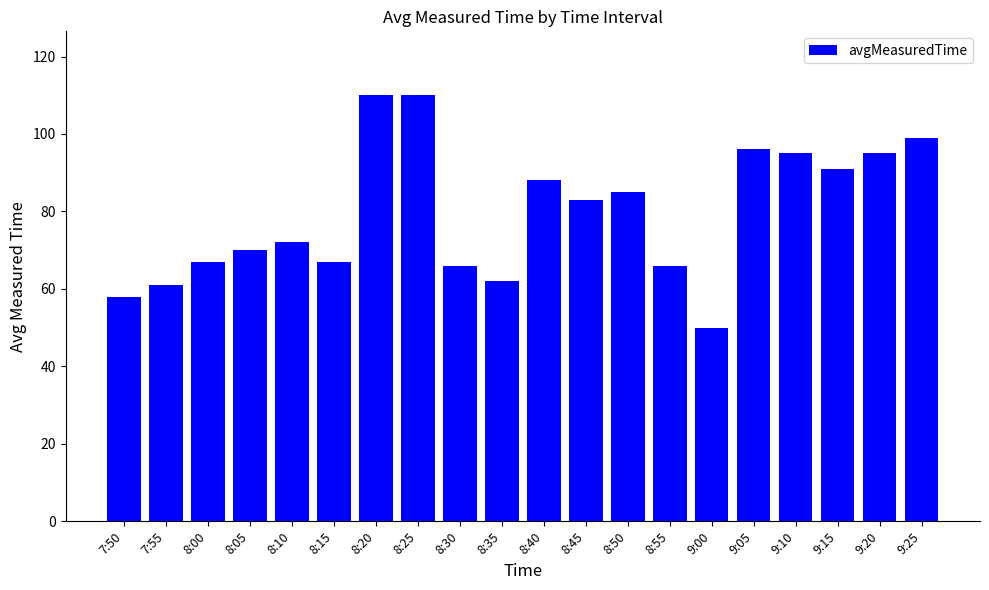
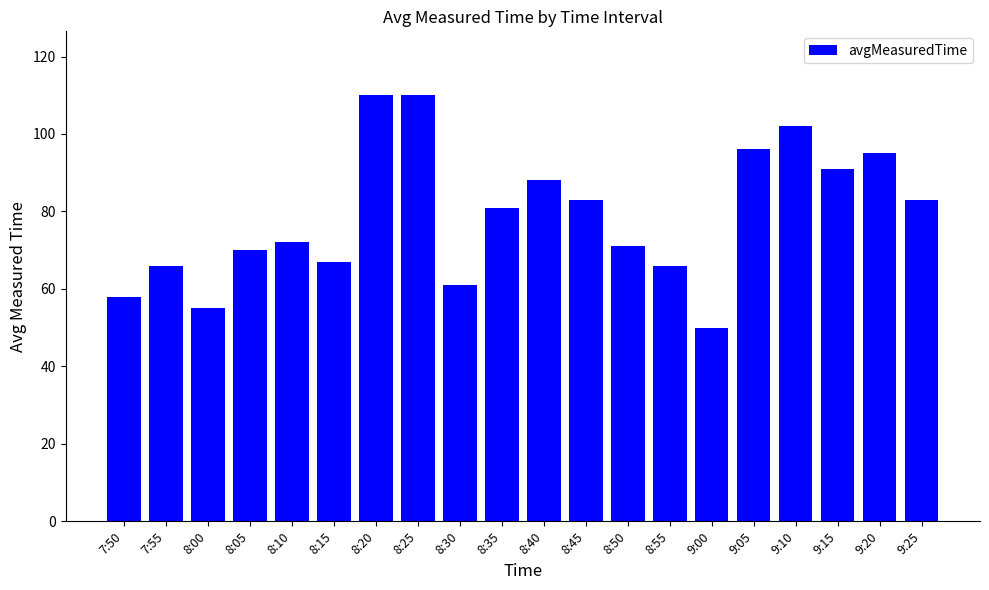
  {
    "7:50": 58,
-   "7:55": 61,
-   "8:00": 67,
+   "7:55": 66,
+   "8:00": 55,
    "8:05": 70,
    "8:10": 72,
    "8:15": 67,
    "8:20": 110,
    "8:25": 110,
-   "8:30": 66,
-   "8:35": 62,
+   "8:30": 61,
+   "8:35": 81,
    "8:40": 88,
    "8:45": 83,
-   "8:50": 85,
+   "8:50": 71,
    "8:55": 66,
    "9:00": 50,
    "9:05": 96,
-   "9:10": 95,
+   "9:10": 102,
    "9:15": 91,
    "9:20": 95,
-   "9:25": 99
+   "9:25": 83
  }
